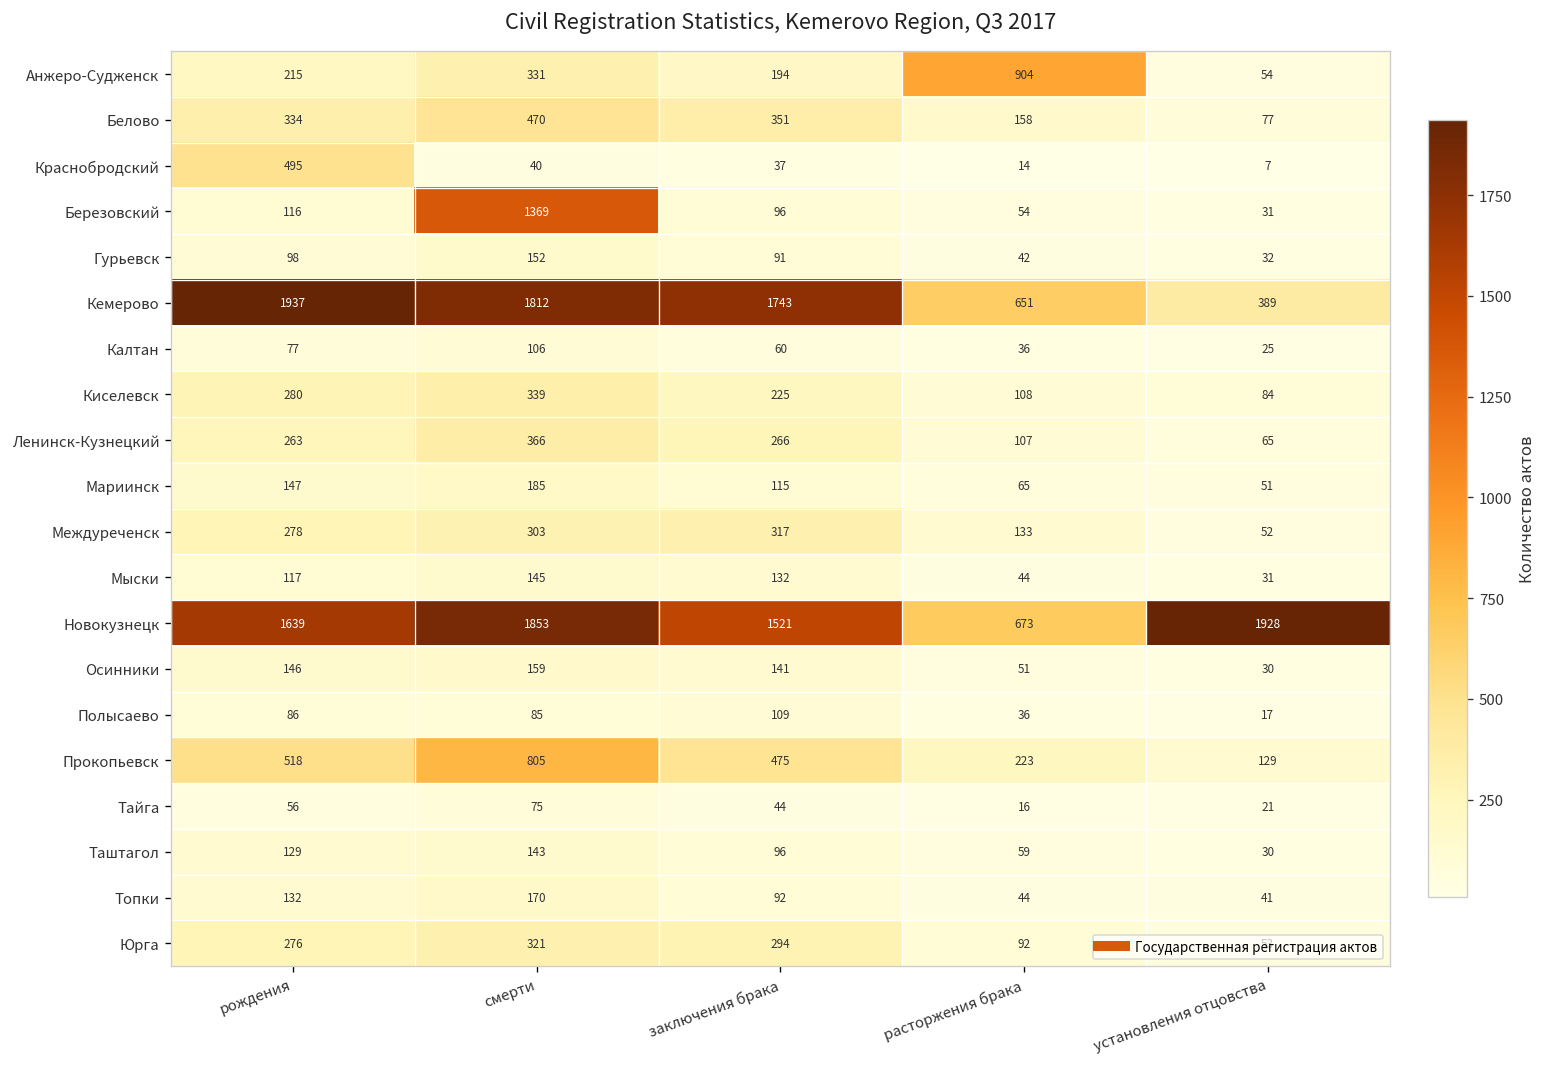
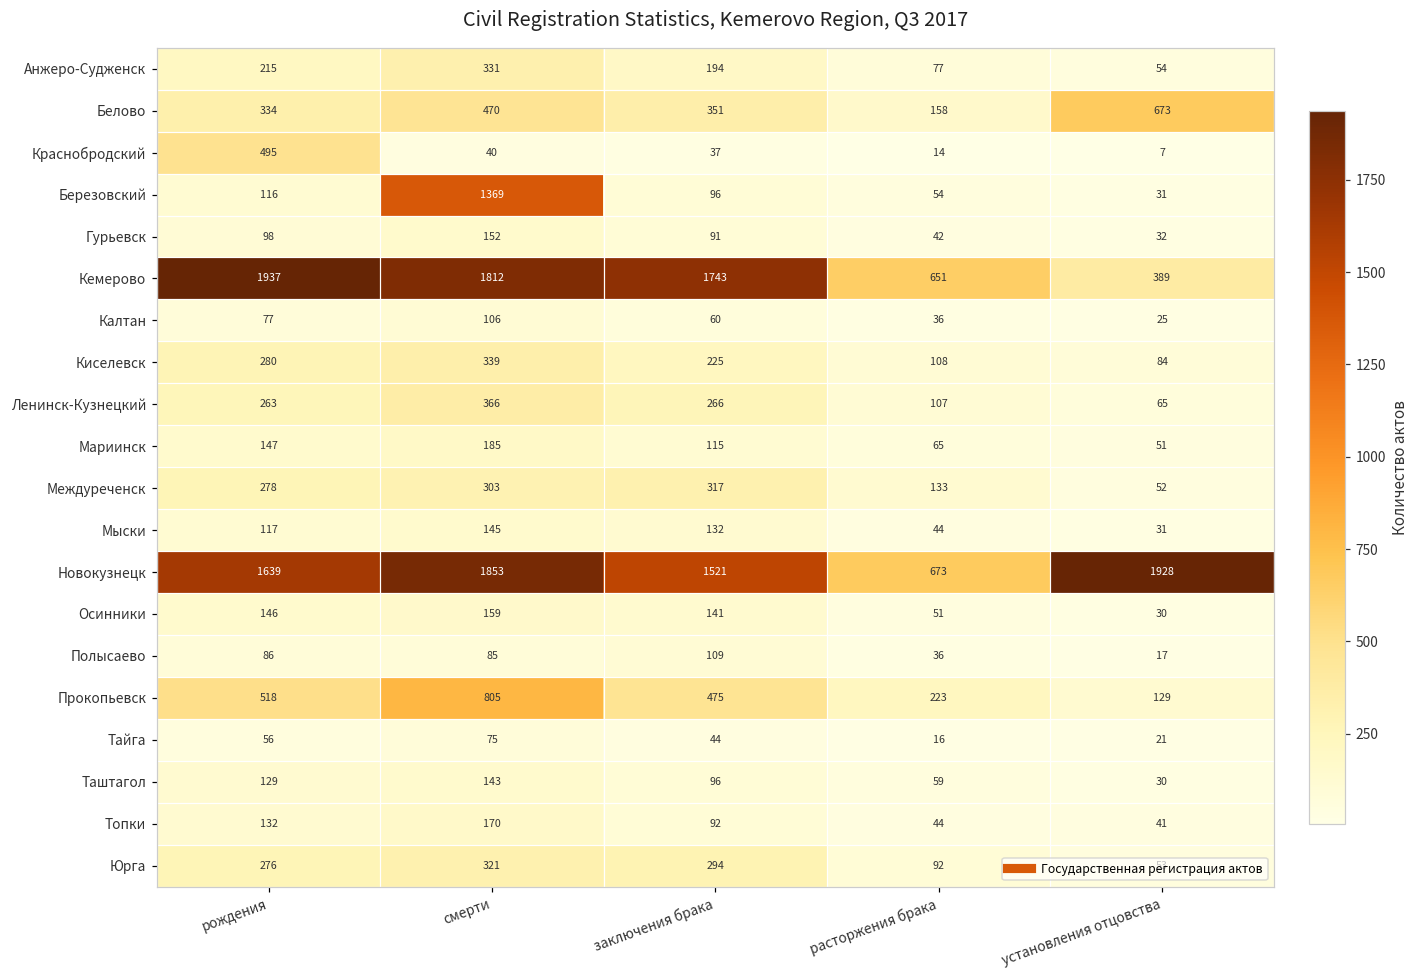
  {
    "Анжеро-Судженск": {
      "рождения": 215,
      "смерти": 331,
      "заключения брака": 194,
-     "расторжения брака": 904,
+     "расторжения брака": 77,
      "установления отцовства": 54
    },
    "Белово": {
      "рождения": 334,
      "смерти": 470,
      "заключения брака": 351,
      "расторжения брака": 158,
-     "установления отцовства": 77
+     "установления отцовства": 673
    },
    "Краснобродский": {
      "рождения": 495,
      "смерти": 40,
      "заключения брака": 37,
      "расторжения брака": 14,
      "установления отцовства": 7
    },
    "Березовский": {
      "рождения": 116,
      "смерти": 1369,
      "заключения брака": 96,
      "расторжения брака": 54,
      "установления отцовства": 31
    },
    "Гурьевск": {
      "рождения": 98,
      "смерти": 152,
      "заключения брака": 91,
      "расторжения брака": 42,
      "установления отцовства": 32
    },
    "Кемерово": {
      "рождения": 1937,
      "смерти": 1812,
      "заключения брака": 1743,
      "расторжения брака": 651,
      "установления отцовства": 389
    },
    "Калтан": {
      "рождения": 77,
      "смерти": 106,
      "заключения брака": 60,
      "расторжения брака": 36,
      "установления отцовства": 25
    },
    "Киселевск": {
      "рождения": 280,
      "смерти": 339,
      "заключения брака": 225,
      "расторжения брака": 108,
      "установления отцовства": 84
    },
    "Ленинск-Кузнецкий": {
      "рождения": 263,
      "смерти": 366,
      "заключения брака": 266,
      "расторжения брака": 107,
      "установления отцовства": 65
    },
    "Мариинск": {
      "рождения": 147,
      "смерти": 185,
      "заключения брака": 115,
      "расторжения брака": 65,
      "установления отцовства": 51
    },
    "Междуреченск": {
      "рождения": 278,
      "смерти": 303,
      "заключения брака": 317,
      "расторжения брака": 133,
      "установления отцовства": 52
    },
    "Мыски": {
      "рождения": 117,
      "смерти": 145,
      "заключения брака": 132,
      "расторжения брака": 44,
      "установления отцовства": 31
    },
    "Новокузнецк": {
      "рождения": 1639,
      "смерти": 1853,
      "заключения брака": 1521,
      "расторжения брака": 673,
      "установления отцовства": 1928
    },
    "Осинники": {
      "рождения": 146,
      "смерти": 159,
      "заключения брака": 141,
      "расторжения брака": 51,
      "установления отцовства": 30
    },
    "Полысаево": {
      "рождения": 86,
      "смерти": 85,
      "заключения брака": 109,
      "расторжения брака": 36,
      "установления отцовства": 17
    },
    "Прокопьевск": {
      "рождения": 518,
      "смерти": 805,
      "заключения брака": 475,
      "расторжения брака": 223,
      "установления отцовства": 129
    },
    "Тайга": {
      "рождения": 56,
      "смерти": 75,
      "заключения брака": 44,
      "расторжения брака": 16,
      "установления отцовства": 21
    },
    "Таштагол": {
      "рождения": 129,
      "смерти": 143,
      "заключения брака": 96,
      "расторжения брака": 59,
      "установления отцовства": 30
    },
    "Топки": {
      "рождения": 132,
      "смерти": 170,
      "заключения брака": 92,
      "расторжения брака": 44,
      "установления отцовства": 41
    },
    "Юрга": {
      "рождения": 276,
      "смерти": 321,
      "заключения брака": 294,
      "расторжения брака": 92
    }
  }
